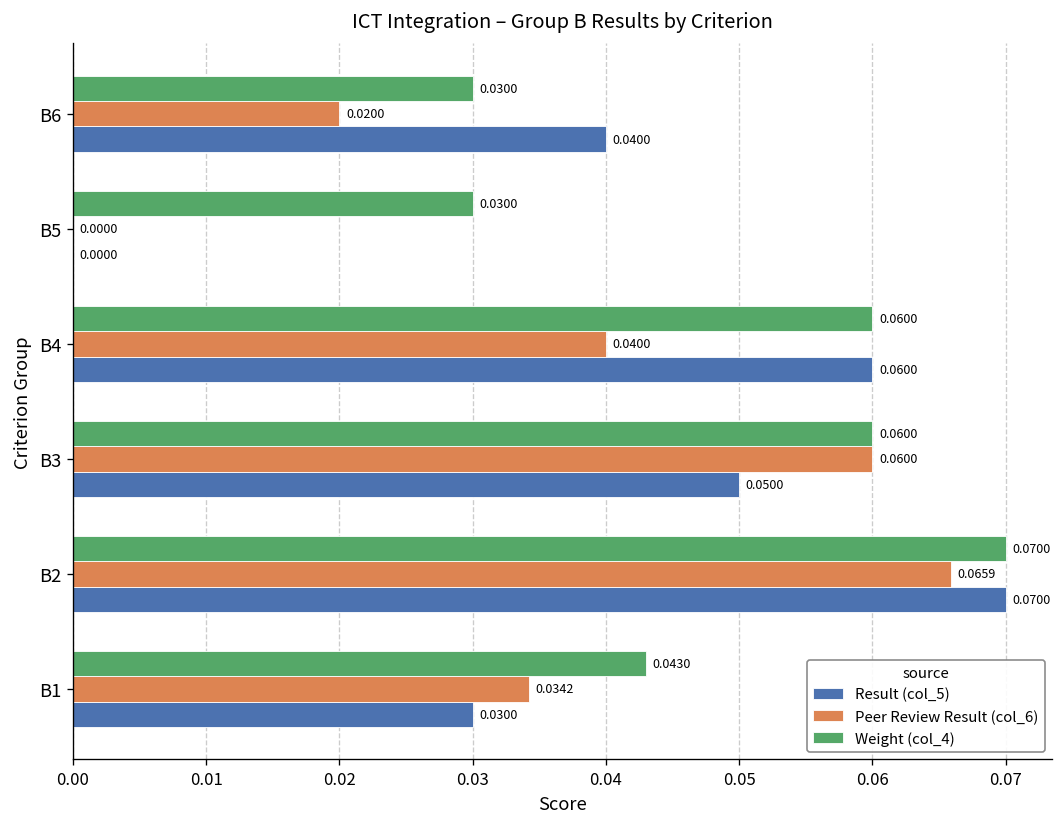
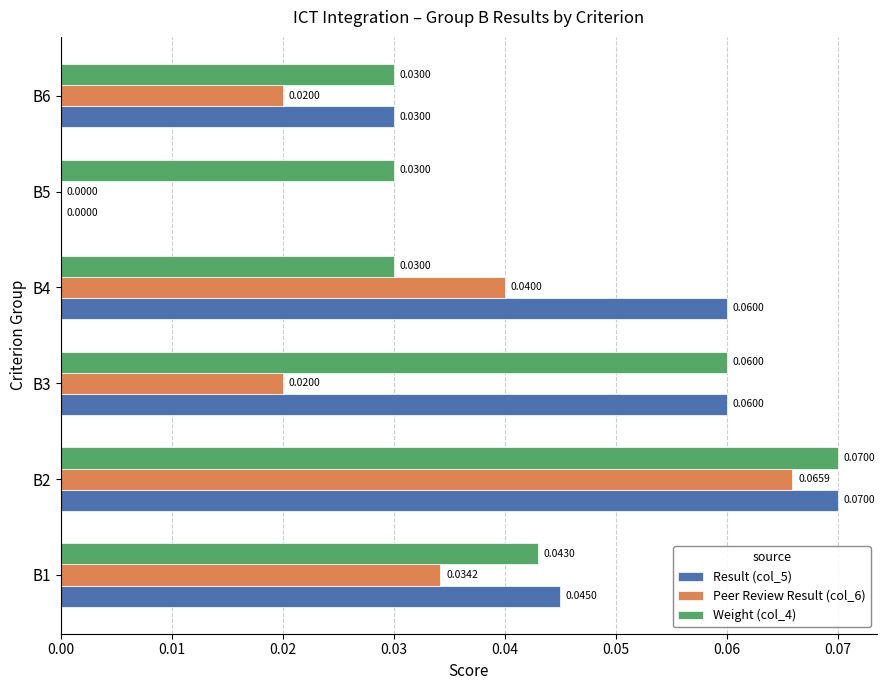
  {
    "Result (col_5)": {
-     "B6": 0.0400,
+     "B6": 0.0300,
      "B5": 0.0000,
      "B4": 0.0600,
-     "B3": 0.0500,
+     "B3": 0.0600,
      "B2": 0.0700,
-     "B1": 0.0300
+     "B1": 0.0450
    },
    "Peer Review Result (col_6)": {
      "B6": 0.0200,
      "B5": 0.0000,
      "B4": 0.0400,
-     "B3": 0.0600,
+     "B3": 0.0200,
      "B2": 0.0659,
      "B1": 0.0342
    },
    "Weight (col_4)": {
      "B6": 0.0300,
      "B5": 0.0300,
-     "B4": 0.0600,
+     "B4": 0.0300,
      "B3": 0.0600,
      "B2": 0.0700,
      "B1": 0.0430
    }
  }
